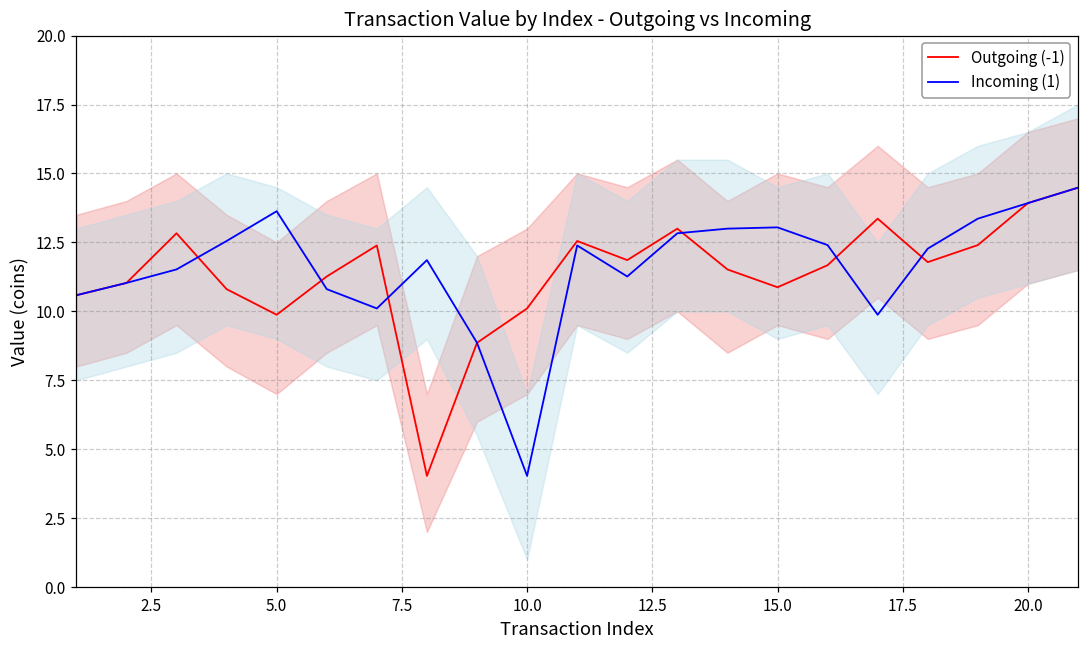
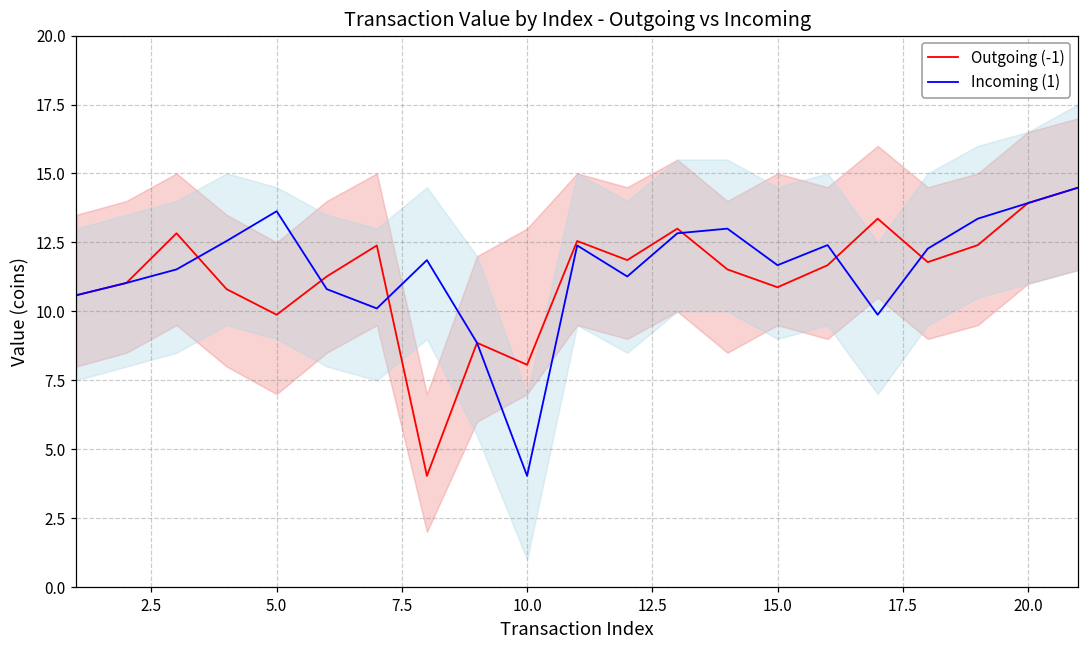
  {
    "Outgoing (-1)": {
      "5.0": 9.9,
-     "10.0": 10.1,
+     "10.0": 8.1,
      "15.0": 10.9
    },
    "Incoming (1)": {
      "5.0": 13.6,
      "10.0": 4.0,
-     "15.0": 13.0
+     "15.0": 11.7
    }
  }
